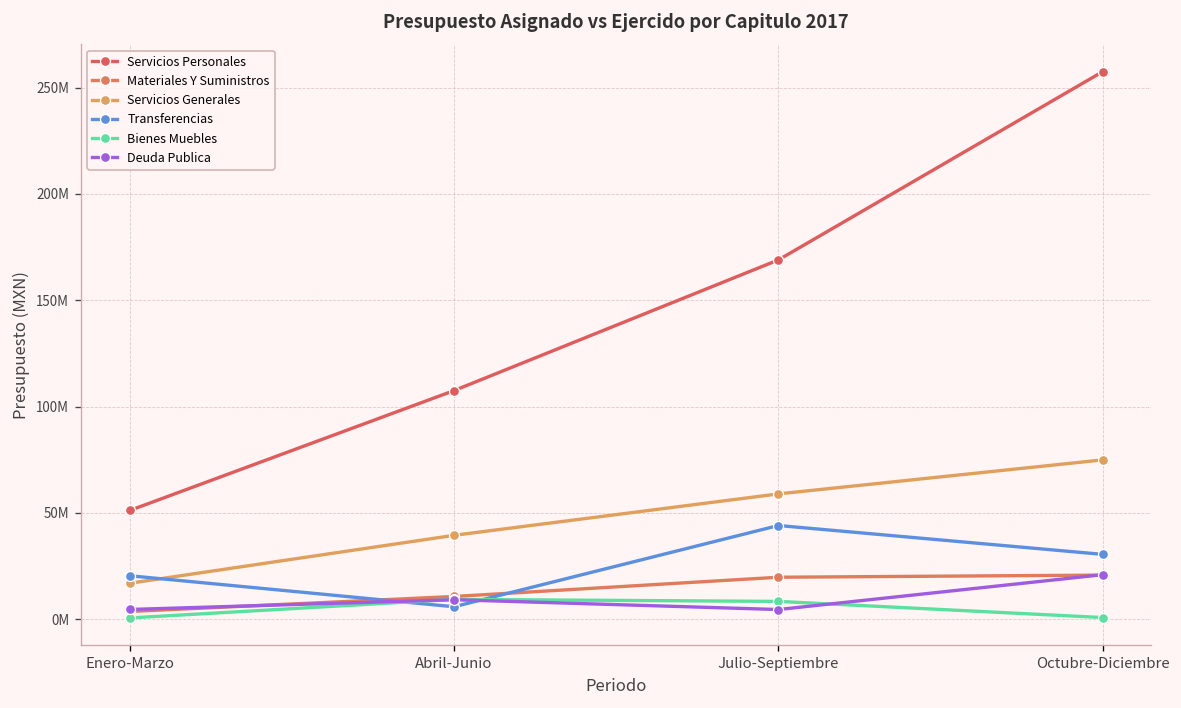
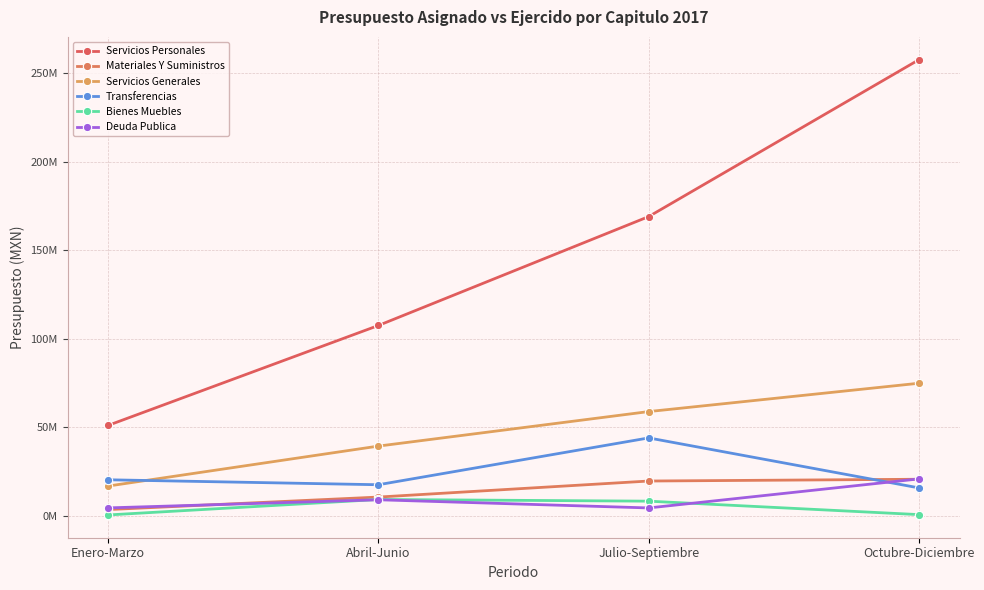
  {
    "Transferencias": {
      "Enero-Marzo": 20000000,
-     "Abril-Junio": 6000000,
+     "Abril-Junio": 18000000,
      "Julio-Septiembre": 44000000,
-     "Octubre-Diciembre": 30000000
+     "Octubre-Diciembre": 16000000
    },
    "Bienes Muebles": {
      "Enero-Marzo": 1000000,
      "Julio-Septiembre": 8000000,
      "Octubre-Diciembre": 1000000
    },
    "Deuda Publica": {
      "Julio-Septiembre": 5000000
    }
  }
